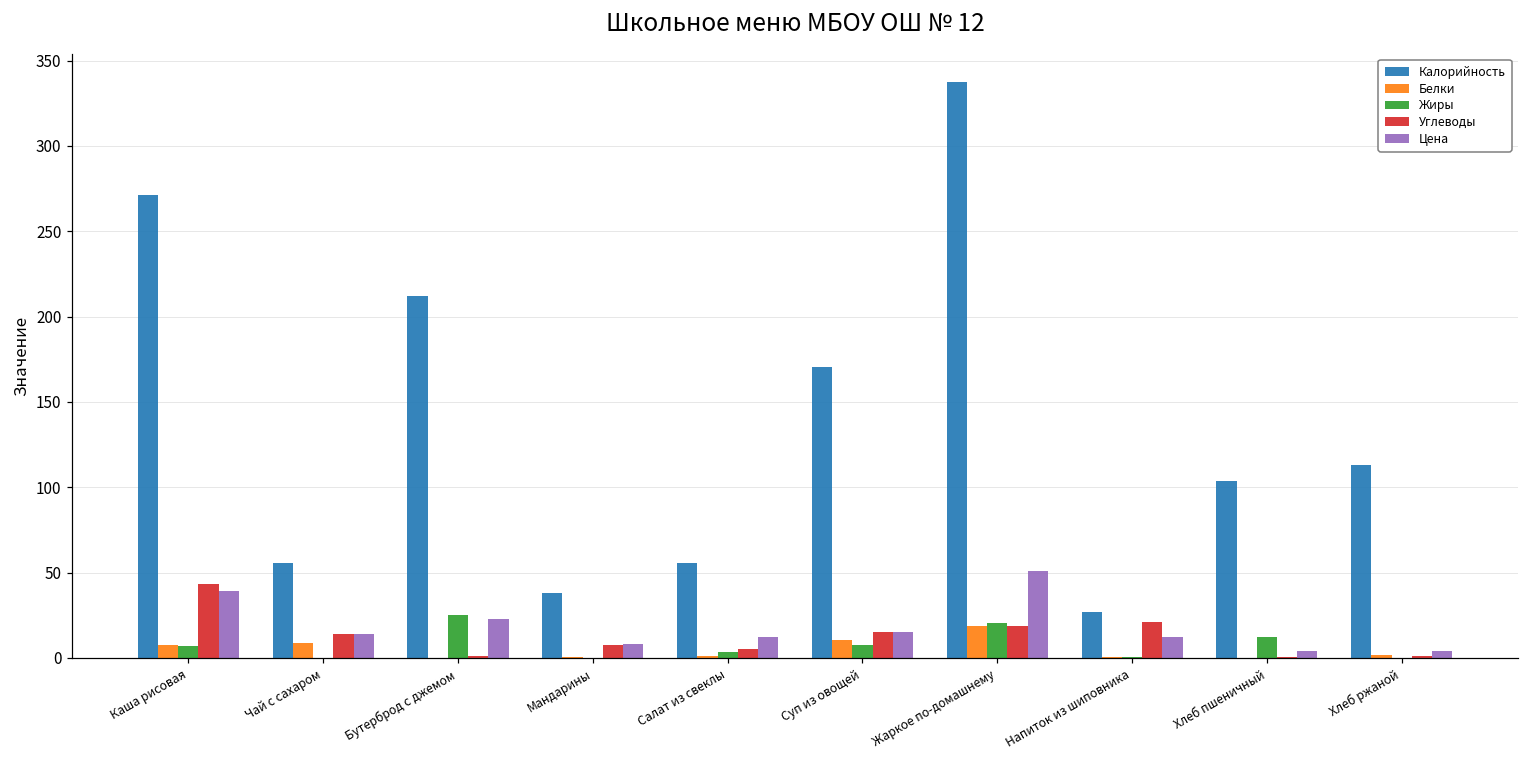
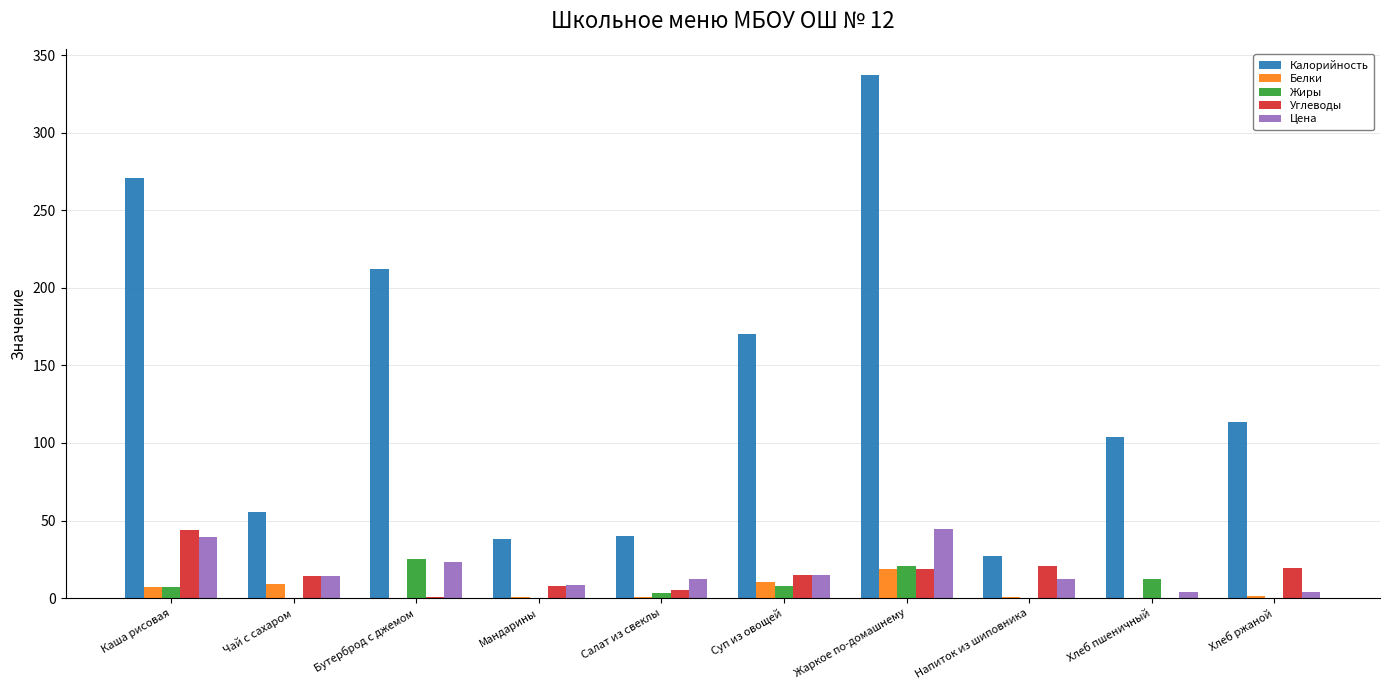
  {
    "Калорийность": {
      "Каша рисовая": 271,
      "Чай с сахаром": 56,
      "Бутерброд с джемом": 212,
      "Мандарины": 38,
-     "Салат из свеклы": 56,
+     "Салат из свеклы": 40,
      "Суп из овощей": 170,
      "Жаркое по-домашнему": 337,
      "Напиток из шиповника": 27,
      "Хлеб пшеничный": 104,
      "Хлеб ржаной": 113
    },
    "Белки": {
      "Каша рисовая": 7,
      "Чай с сахаром": 9,
      "Бутерброд с джемом": 0,
      "Суп из овощей": 10,
      "Жаркое по-домашнему": 19,
      "Хлеб пшеничный": 0,
      "Хлеб ржаной": 2
    },
    "Жиры": {
      "Каша рисовая": 7,
      "Бутерброд с джемом": 25,
      "Салат из свеклы": 4,
      "Суп из овощей": 8,
      "Жаркое по-домашнему": 21,
      "Хлеб пшеничный": 12,
      "Хлеб ржаной": 0
    },
    "Углеводы": {
      "Каша рисовая": 44,
      "Чай с сахаром": 14,
      "Мандарины": 8,
      "Салат из свеклы": 5,
      "Суп из овощей": 15,
      "Жаркое по-домашнему": 19,
      "Напиток из шиповника": 21,
-     "Хлеб ржаной": 1
+     "Хлеб ржаной": 19
    },
    "Цена": {
      "Каша рисовая": 39,
      "Чай с сахаром": 14,
      "Бутерброд с джемом": 23,
      "Мандарины": 8,
      "Салат из свеклы": 12,
      "Суп из овощей": 15,
-     "Жаркое по-домашнему": 51,
+     "Жаркое по-домашнему": 44,
      "Напиток из шиповника": 12,
      "Хлеб пшеничный": 4,
      "Хлеб ржаной": 4
    }
  }
